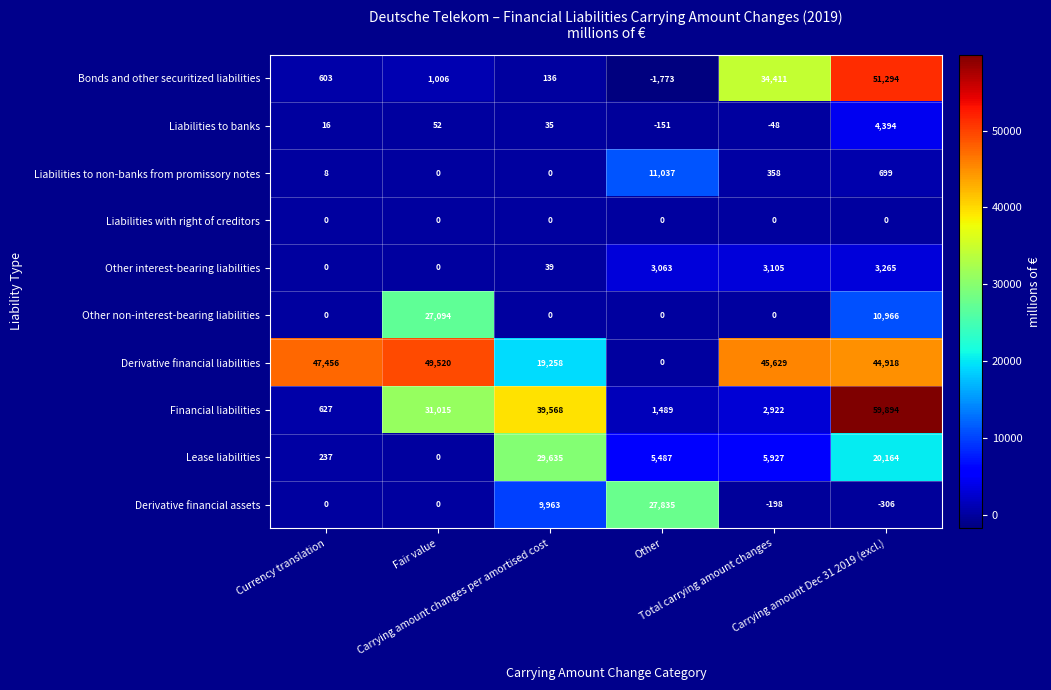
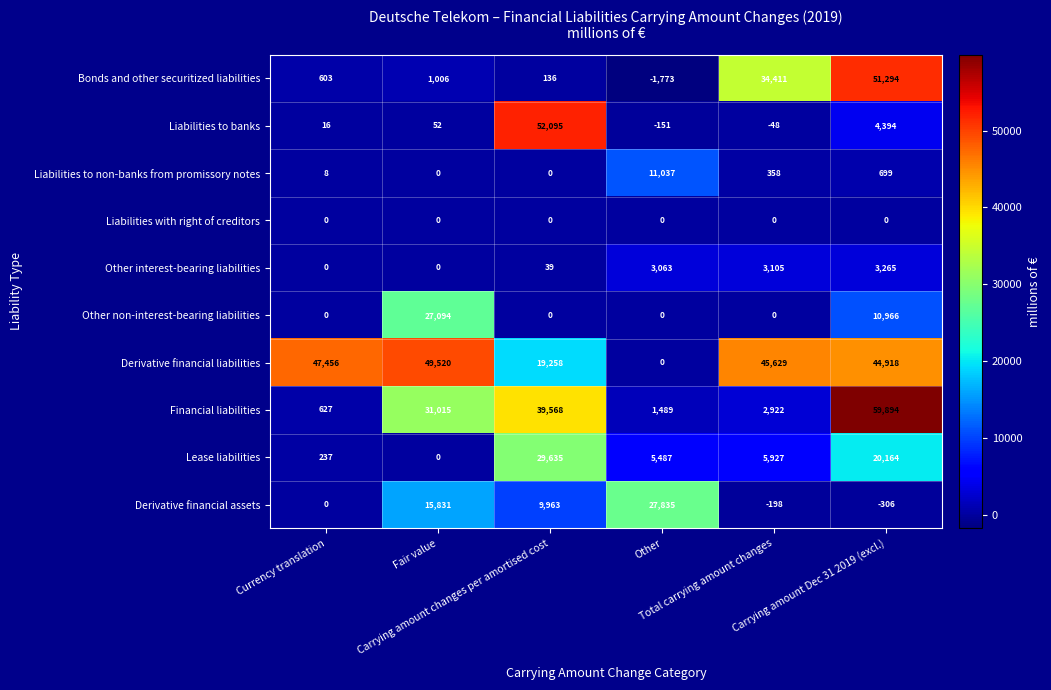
  {
    "Bonds and other securitized liabilities": {
      "Currency translation": "603",
      "Fair value": "1,006",
      "Carrying amount changes per amortised cost": "136",
      "Other": "-1,773",
      "Total carrying amount changes": "34,411",
      "Carrying amount Dec 31 2019 (excl.)": "51,294"
    },
    "Liabilities to banks": {
      "Currency translation": "16",
      "Fair value": "52",
-     "Carrying amount changes per amortised cost": "35",
+     "Carrying amount changes per amortised cost": "52,095",
      "Other": "-151",
      "Total carrying amount changes": "-48",
      "Carrying amount Dec 31 2019 (excl.)": "4,394"
    },
    "Liabilities to non-banks from promissory notes": {
      "Currency translation": "8",
      "Fair value": "0",
      "Carrying amount changes per amortised cost": "0",
      "Other": "11,037",
      "Total carrying amount changes": "358",
      "Carrying amount Dec 31 2019 (excl.)": "699"
    },
    "Liabilities with right of creditors": {
      "Currency translation": "0",
      "Fair value": "0",
      "Carrying amount changes per amortised cost": "0",
      "Other": "0",
      "Total carrying amount changes": "0",
      "Carrying amount Dec 31 2019 (excl.)": "0"
    },
    "Other interest-bearing liabilities": {
      "Currency translation": "0",
      "Fair value": "0",
      "Carrying amount changes per amortised cost": "39",
      "Other": "3,063",
      "Total carrying amount changes": "3,105",
      "Carrying amount Dec 31 2019 (excl.)": "3,265"
    },
    "Other non-interest-bearing liabilities": {
      "Currency translation": "0",
      "Fair value": "27,094",
      "Carrying amount changes per amortised cost": "0",
      "Other": "0",
      "Total carrying amount changes": "0",
      "Carrying amount Dec 31 2019 (excl.)": "10,966"
    },
    "Derivative financial liabilities": {
      "Currency translation": "47,456",
      "Fair value": "49,520",
      "Carrying amount changes per amortised cost": "19,258",
      "Other": "0",
      "Total carrying amount changes": "45,629",
      "Carrying amount Dec 31 2019 (excl.)": "44,918"
    },
    "Financial liabilities": {
      "Currency translation": "627",
      "Fair value": "31,015",
      "Carrying amount changes per amortised cost": "39,568",
      "Other": "1,489",
      "Total carrying amount changes": "2,922",
      "Carrying amount Dec 31 2019 (excl.)": "59,894"
    },
    "Lease liabilities": {
      "Currency translation": "237",
      "Fair value": "0",
      "Carrying amount changes per amortised cost": "29,635",
      "Other": "5,487",
      "Total carrying amount changes": "5,927",
      "Carrying amount Dec 31 2019 (excl.)": "20,164"
    },
    "Derivative financial assets": {
      "Currency translation": "0",
-     "Fair value": "0",
+     "Fair value": "15,831",
      "Carrying amount changes per amortised cost": "9,963",
      "Other": "27,835",
      "Total carrying amount changes": "-198",
      "Carrying amount Dec 31 2019 (excl.)": "-306"
    }
  }
